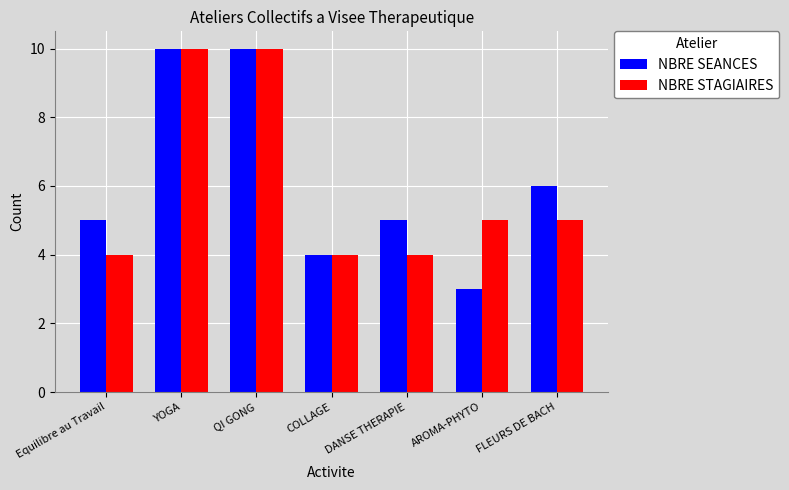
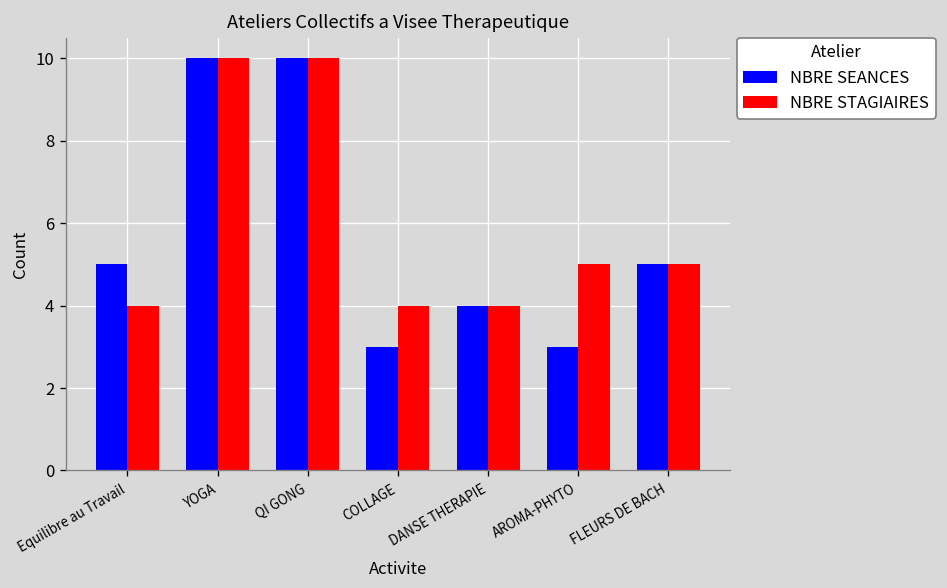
  {
    "NBRE SEANCES": {
      "Equilibre au Travail": 5,
      "YOGA": 10,
      "QI GONG": 10,
-     "COLLAGE": 4,
-     "DANSE THERAPIE": 5,
+     "COLLAGE": 3,
+     "DANSE THERAPIE": 4,
      "AROMA-PHYTO": 3,
-     "FLEURS DE BACH": 6
+     "FLEURS DE BACH": 5
    },
    "NBRE STAGIAIRES": {
      "Equilibre au Travail": 4,
      "YOGA": 10,
      "QI GONG": 10,
      "COLLAGE": 4,
      "DANSE THERAPIE": 4,
      "AROMA-PHYTO": 5,
      "FLEURS DE BACH": 5
    }
  }
